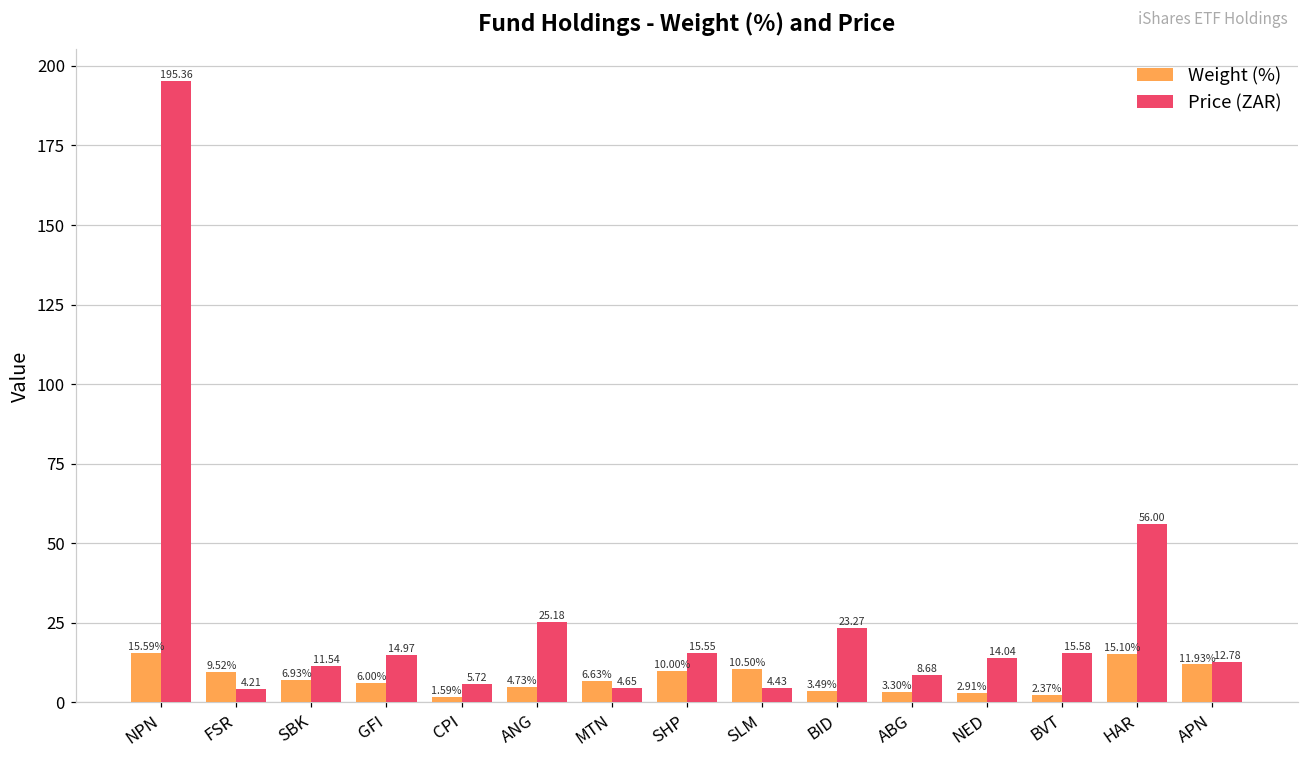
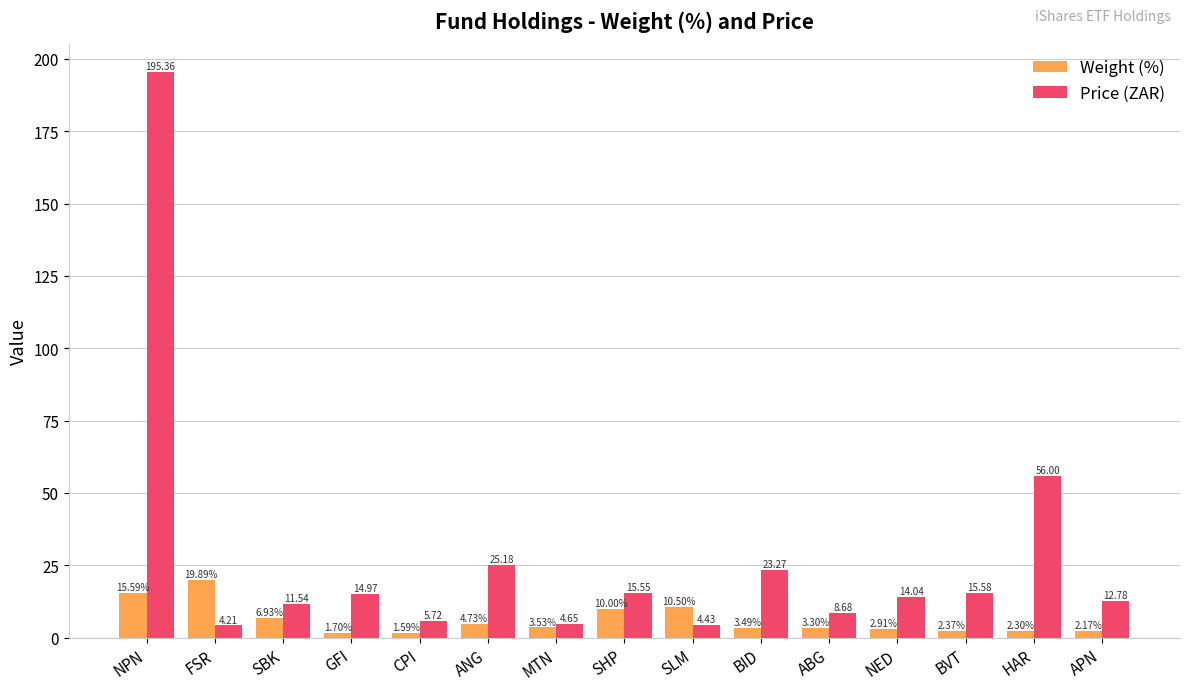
  {
    "Weight (%)": {
      "NPN": "15.59%",
-     "FSR": "9.52%",
+     "FSR": "19.89%",
      "SBK": "6.93%",
-     "GFI": "6.00%",
+     "GFI": "1.70%",
      "CPI": "1.59%",
      "ANG": "4.73%",
-     "MTN": "6.63%",
+     "MTN": "3.53%",
      "SHP": "10.00%",
      "SLM": "10.50%",
      "BID": "3.49%",
      "ABG": "3.30%",
      "NED": "2.91%",
      "BVT": "2.37%",
-     "HAR": "15.10%",
-     "APN": "11.93%"
+     "HAR": "2.30%",
+     "APN": "2.17%"
    },
    "Price (ZAR)": {
      "NPN": "195.36",
      "FSR": "4.21",
      "SBK": "11.54",
      "GFI": "14.97",
      "CPI": "5.72",
      "ANG": "25.18",
      "MTN": "4.65",
      "SHP": "15.55",
      "SLM": "4.43",
      "BID": "23.27",
      "ABG": "8.68",
      "NED": "14.04",
      "BVT": "15.58",
      "HAR": "56.00",
      "APN": "12.78"
    }
  }
